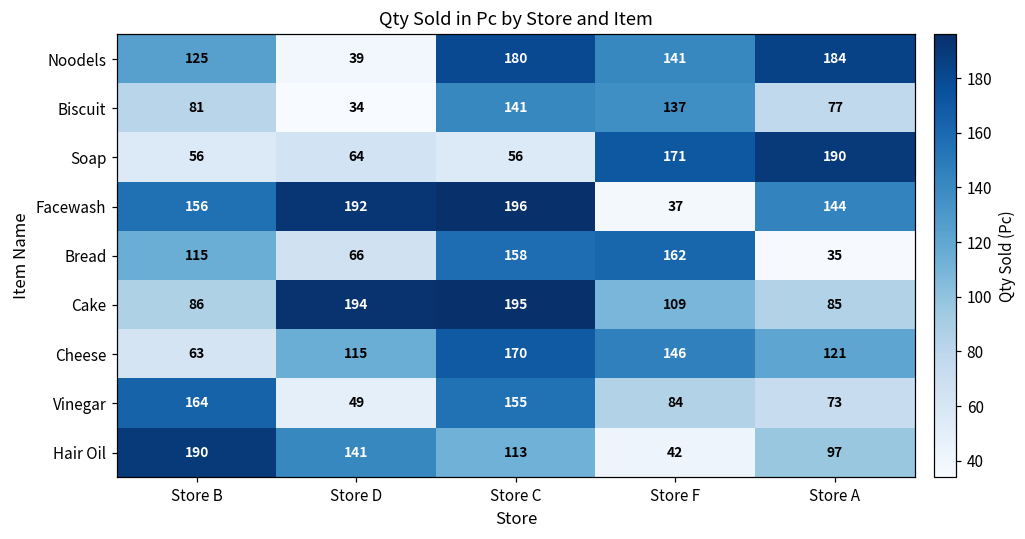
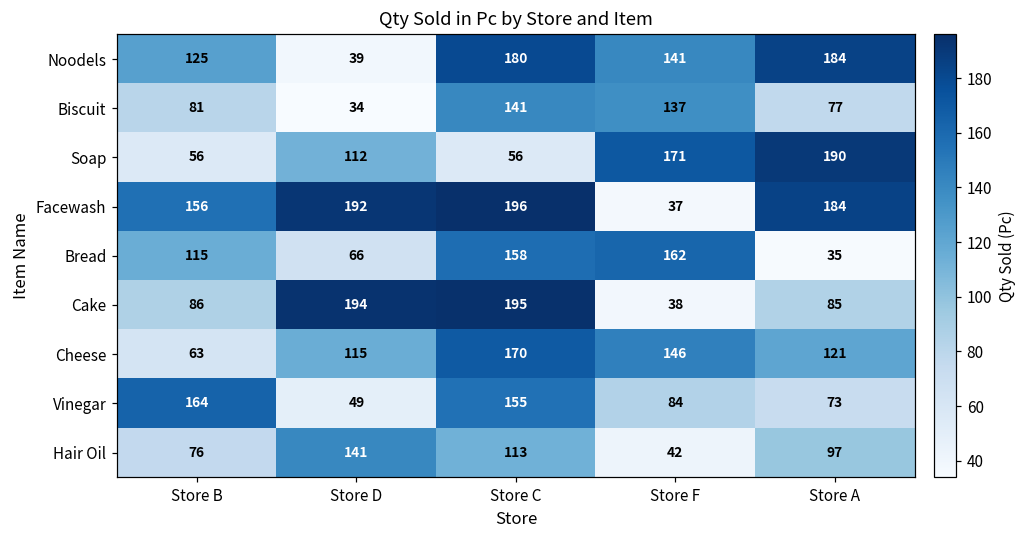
  {
    "Noodels": {
      "Store B": 125,
      "Store D": 39,
      "Store C": 180,
      "Store F": 141,
      "Store A": 184
    },
    "Biscuit": {
      "Store B": 81,
      "Store D": 34,
      "Store C": 141,
      "Store F": 137,
      "Store A": 77
    },
    "Soap": {
      "Store B": 56,
-     "Store D": 64,
+     "Store D": 112,
      "Store C": 56,
      "Store F": 171,
      "Store A": 190
    },
    "Facewash": {
      "Store B": 156,
      "Store D": 192,
      "Store C": 196,
      "Store F": 37,
-     "Store A": 144
+     "Store A": 184
    },
    "Bread": {
      "Store B": 115,
      "Store D": 66,
      "Store C": 158,
      "Store F": 162,
      "Store A": 35
    },
    "Cake": {
      "Store B": 86,
      "Store D": 194,
      "Store C": 195,
-     "Store F": 109,
+     "Store F": 38,
      "Store A": 85
    },
    "Cheese": {
      "Store B": 63,
      "Store D": 115,
      "Store C": 170,
      "Store F": 146,
      "Store A": 121
    },
    "Vinegar": {
      "Store B": 164,
      "Store D": 49,
      "Store C": 155,
      "Store F": 84,
      "Store A": 73
    },
    "Hair Oil": {
-     "Store B": 190,
+     "Store B": 76,
      "Store D": 141,
      "Store C": 113,
      "Store F": 42,
      "Store A": 97
    }
  }
